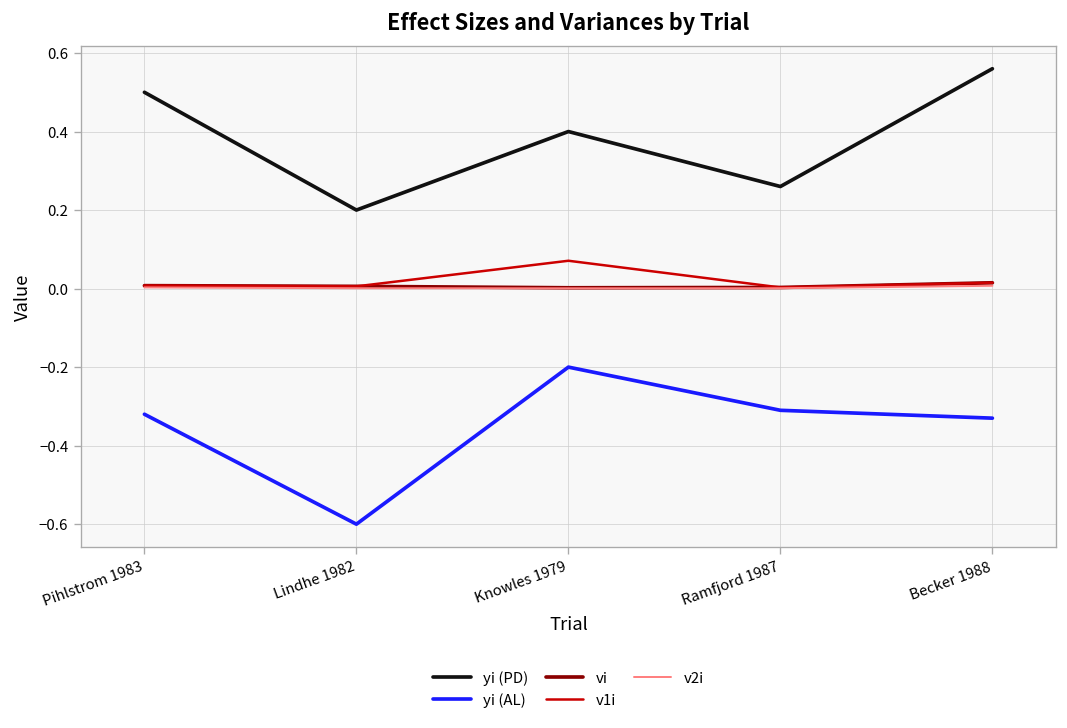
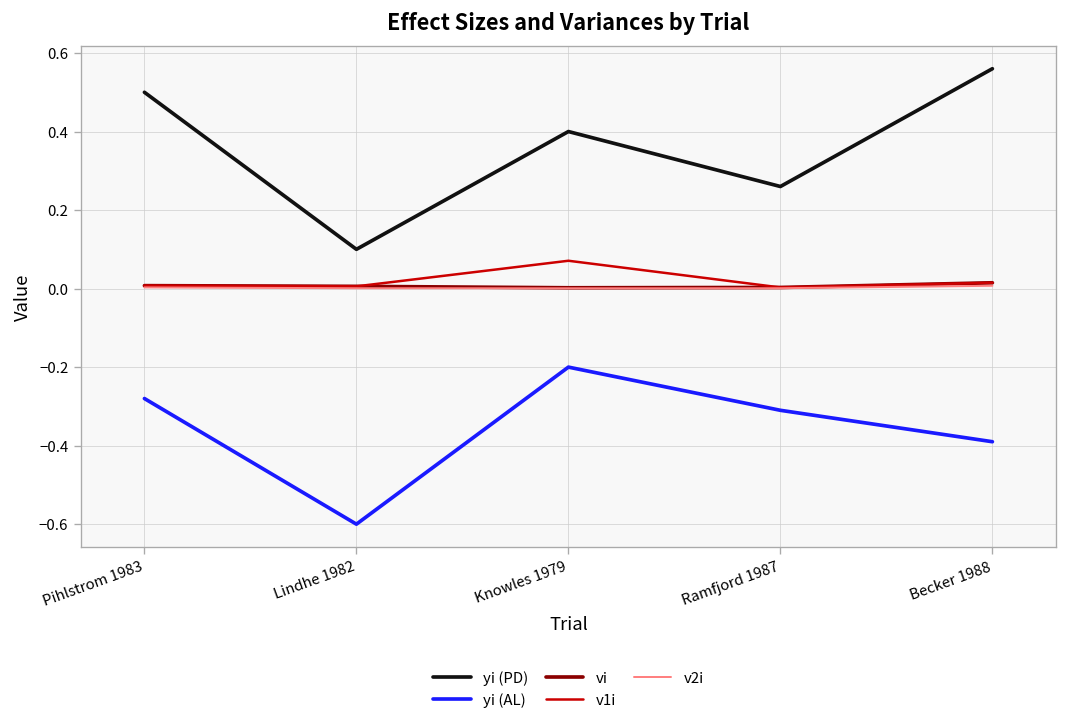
  {
    "yi (PD)": {
      "Pihlstrom 1983": 0.5,
-     "Lindhe 1982": 0.2,
+     "Lindhe 1982": 0.1,
      "Knowles 1979": 0.4,
      "Ramfjord 1987": 0.26,
      "Becker 1988": 0.56
    },
    "yi (AL)": {
-     "Pihlstrom 1983": -0.32,
+     "Pihlstrom 1983": -0.28,
      "Lindhe 1982": -0.60,
      "Knowles 1979": -0.20,
      "Ramfjord 1987": -0.31,
-     "Becker 1988": -0.33
+     "Becker 1988": -0.39
    },
    "v1i": {
      "Knowles 1979": 0.07
    }
  }
